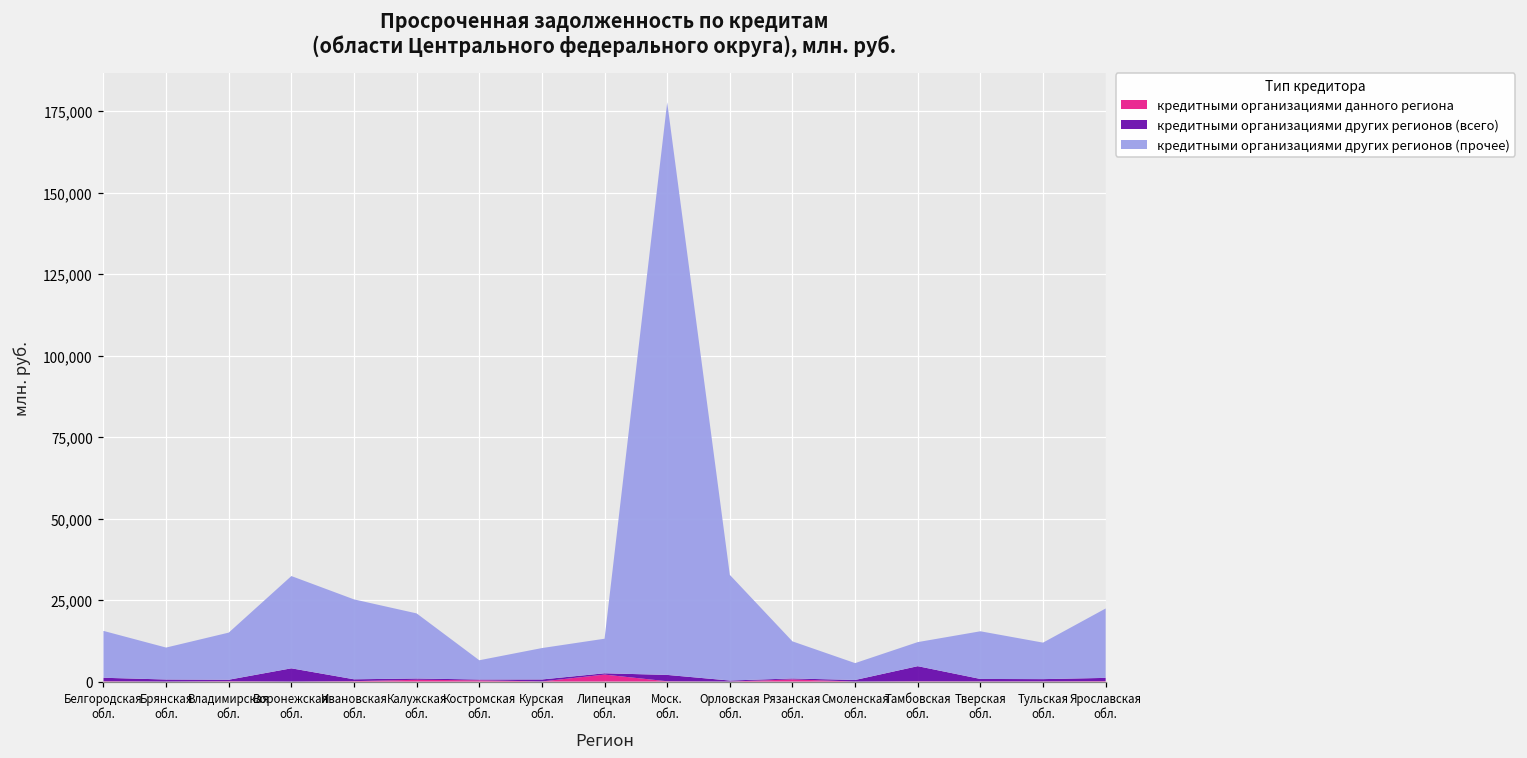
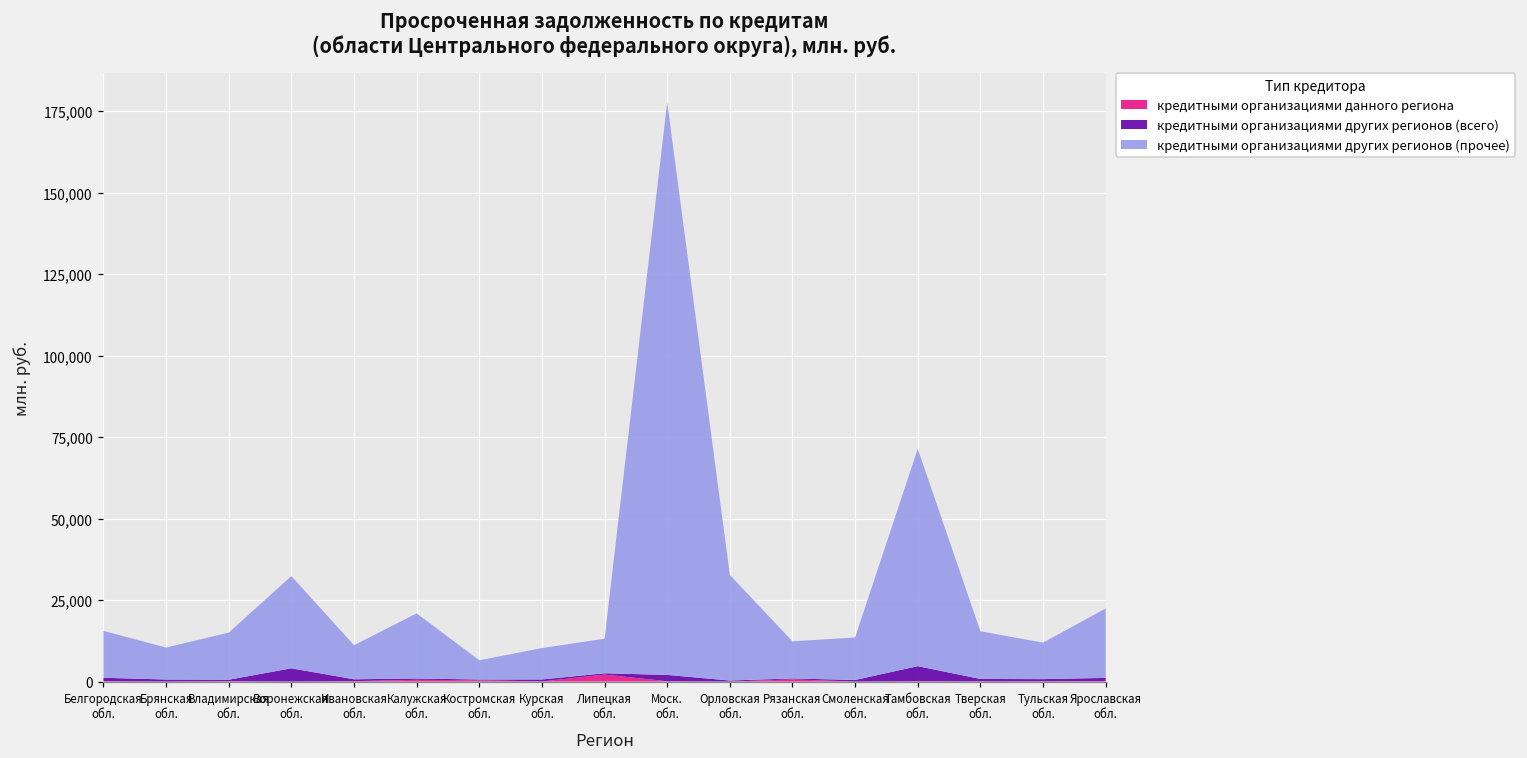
  {
    "кредитными организациями других регионов (всего)": {
      "Белгородская обл.": "1,000",
      "Моск. обл.": "2,000",
      "Тамбовская обл.": "5,000",
      "Ярославская обл.": "1,000"
    },
    "кредитными организациями других регионов (прочее)": {
      "Белгородская обл.": "14,000",
      "Брянская обл.": "10,000",
-     "Ивановская обл.": "25,000",
+     "Ивановская обл.": "10,000",
      "Калужская обл.": "20,000",
      "Костромская обл.": "6,000",
      "Курская обл.": "10,000",
      "Липецкая обл.": "11,000",
      "Моск. обл.": "176,000",
      "Орловская обл.": "32,000",
      "Рязанская обл.": "11,000",
-     "Смоленская обл.": "5,000",
-     "Тамбовская обл.": "7,000",
+     "Смоленская обл.": "13,000",
+     "Тамбовская обл.": "67,000",
      "Тверская обл.": "15,000",
      "Тульская обл.": "11,000",
      "Ярославская обл.": "21,000"
    }
  }
